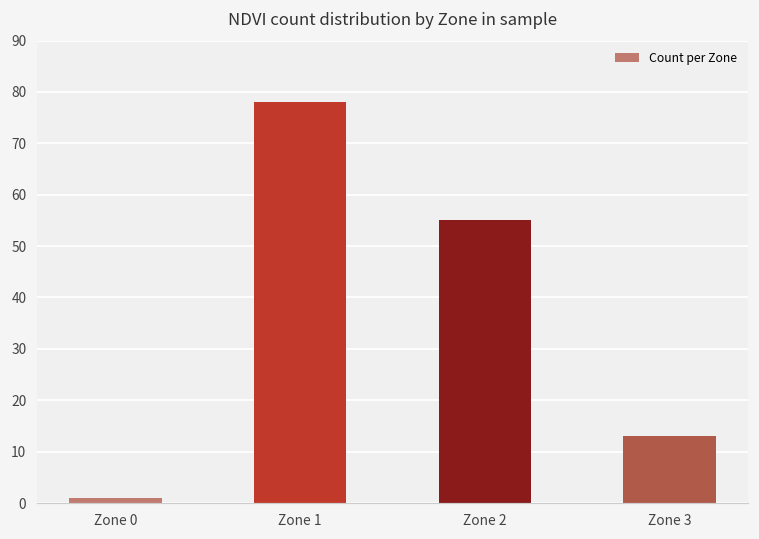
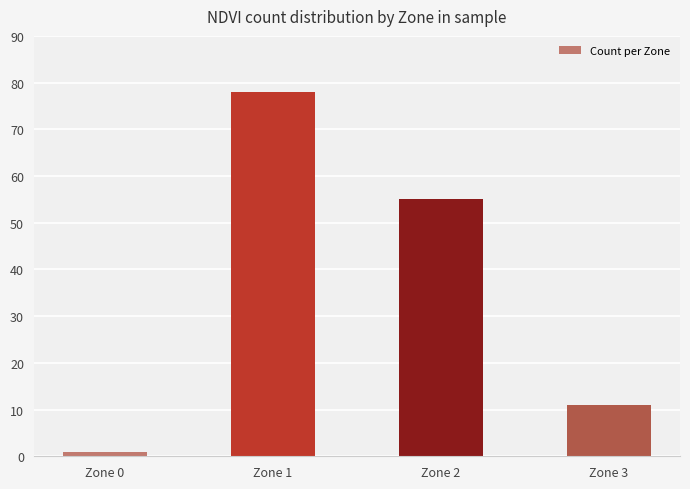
  {
    "Zone 0": 1,
    "Zone 1": 78,
    "Zone 2": 55,
-   "Zone 3": 13
+   "Zone 3": 11
  }
